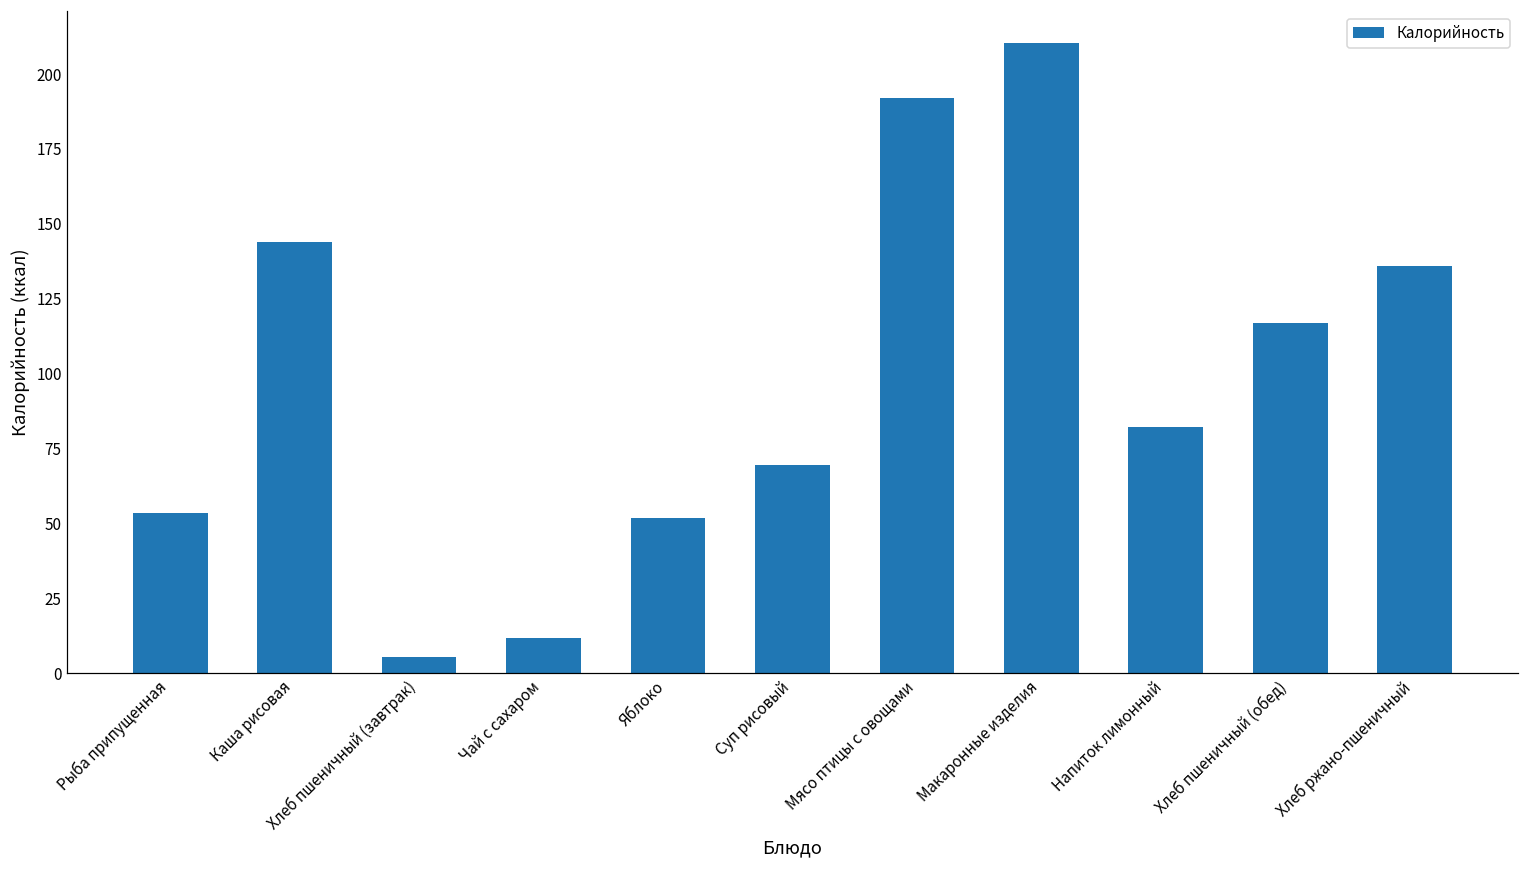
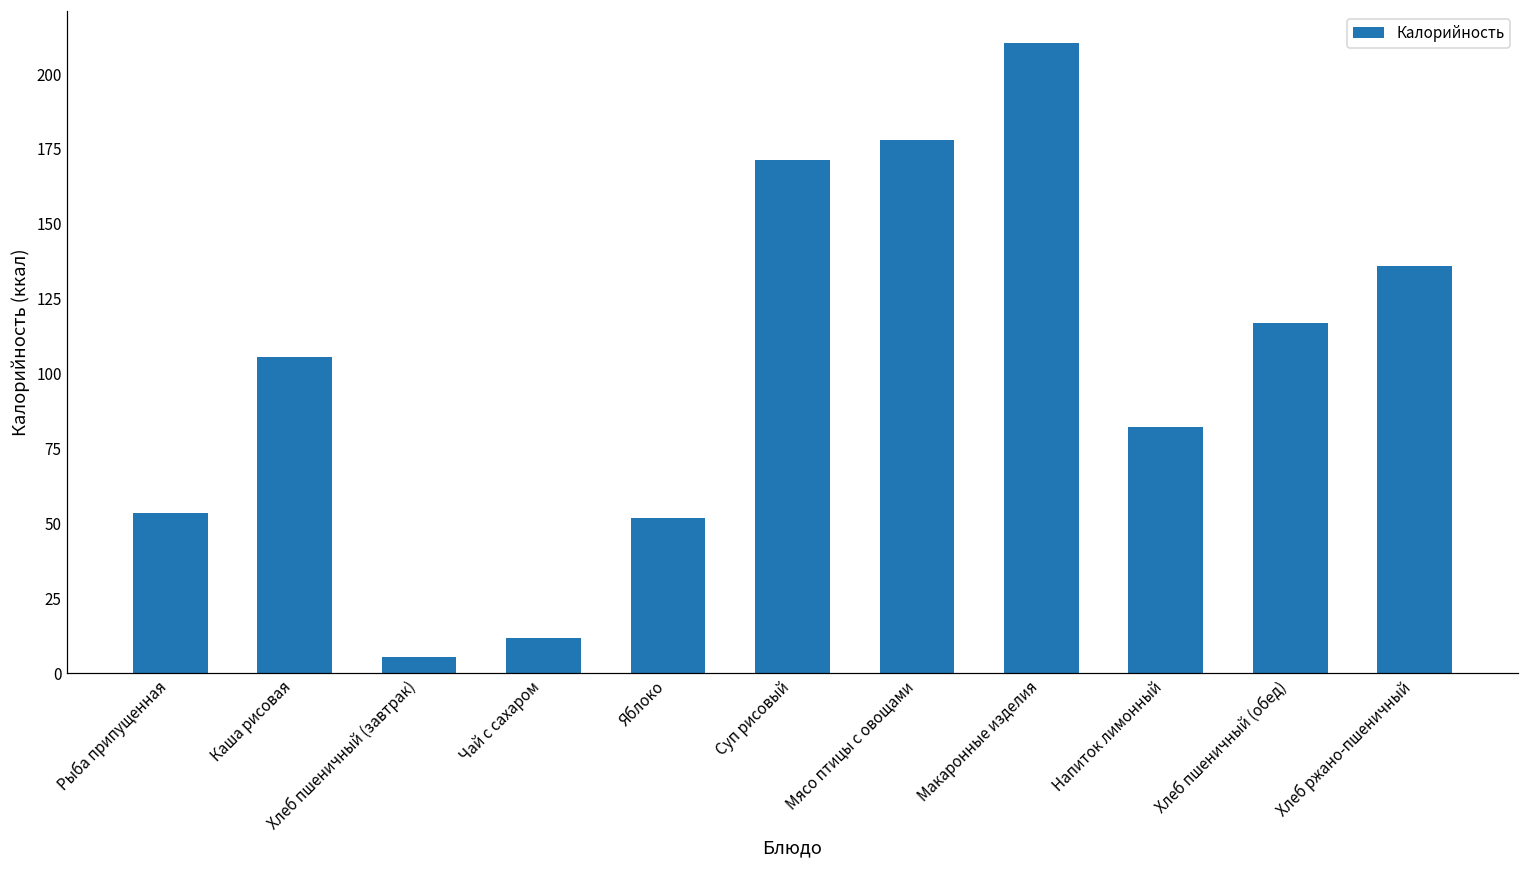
  {
    "Рыба припущенная": 53,
-   "Каша рисовая": 144,
+   "Каша рисовая": 105,
    "Хлеб пшеничный (завтрак)": 5,
    "Чай с сахаром": 12,
    "Яблоко": 52,
-   "Суп рисовый": 70,
-   "Мясо птицы с овощами": 192,
+   "Суп рисовый": 171,
+   "Мясо птицы с овощами": 178,
    "Макаронные изделия": 211,
    "Напиток лимонный": 82,
    "Хлеб пшеничный (обед)": 117,
    "Хлеб ржано-пшеничный": 136
  }
